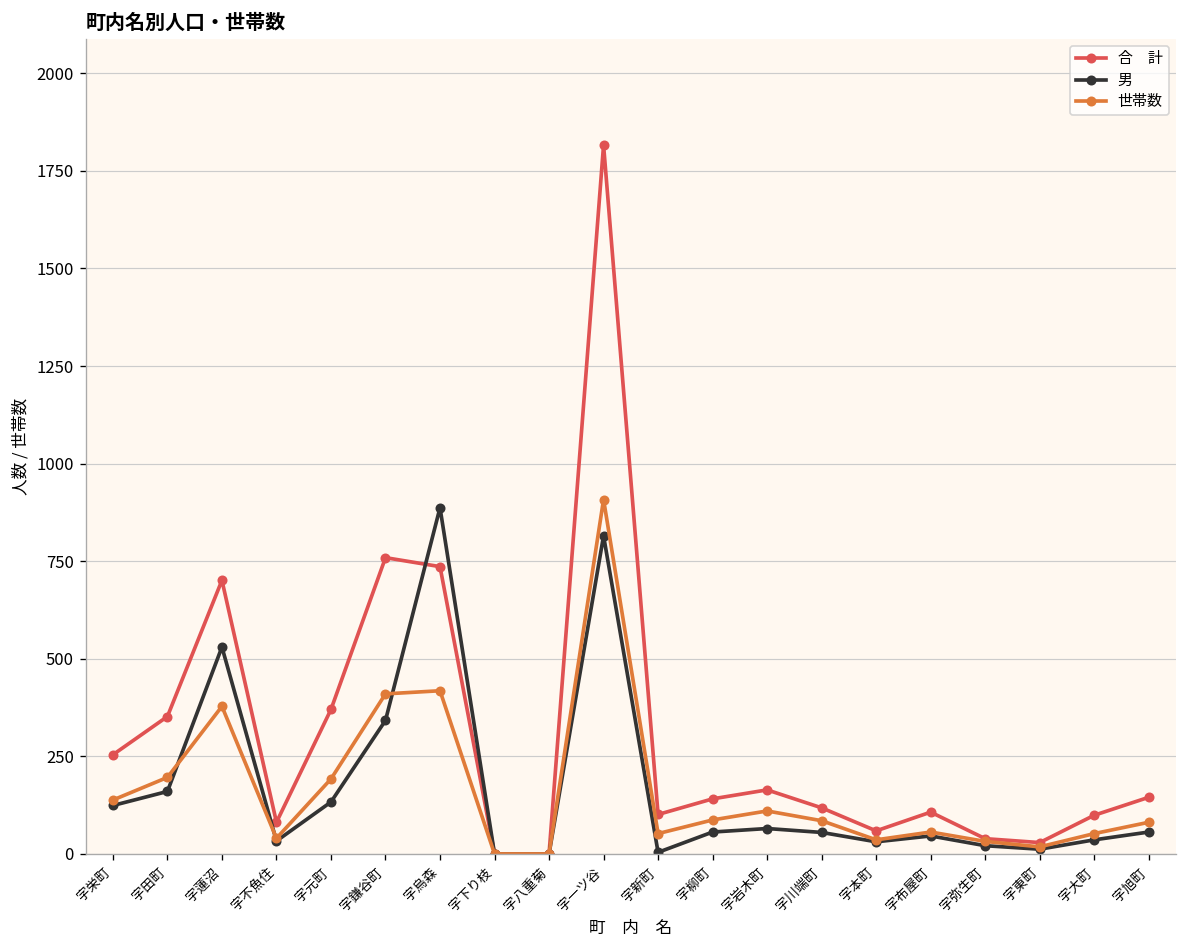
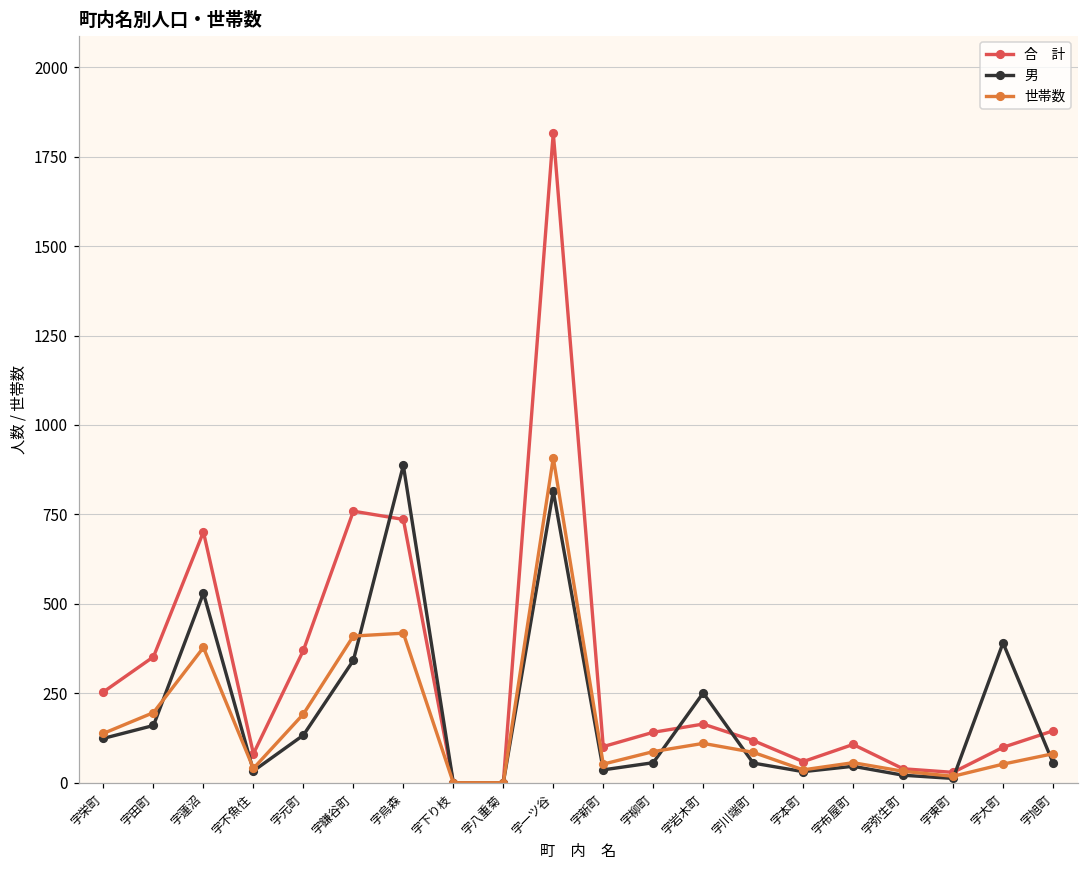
  {
    "男": {
      "字栄町": 120,
      "字田町": 160,
      "字蓮沼": 530,
      "字元町": 130,
      "字鎌谷町": 340,
      "字烏森": 890,
      "字一ツ谷": 820,
-     "字新町": 0,
+     "字新町": 40,
      "字柳町": 60,
-     "字岩木町": 70,
+     "字岩木町": 250,
      "字川端町": 60,
      "字布屋町": 50,
      "字弥生町": 20,
-     "字大町": 40,
+     "字大町": 390,
      "字旭町": 60
    }
  }
